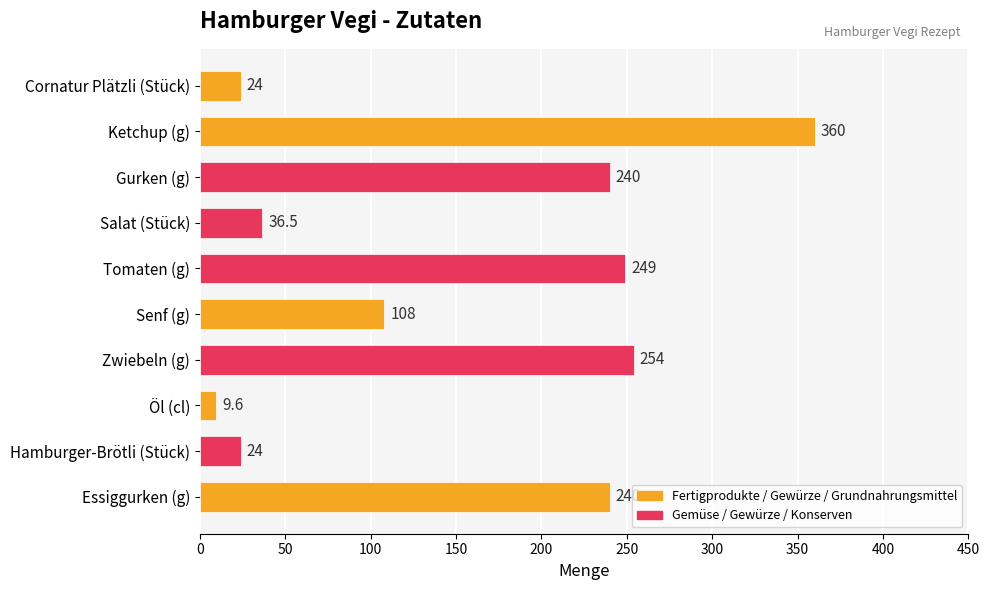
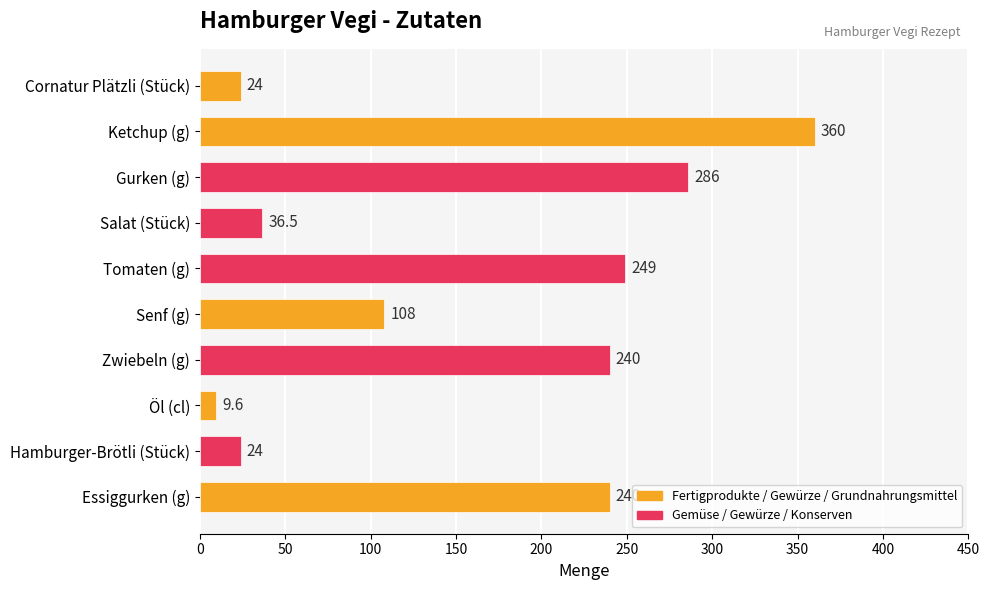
  {
    "Cornatur Plätzli (Stück)": 24,
    "Ketchup (g)": 360,
-   "Gurken (g)": 240,
+   "Gurken (g)": 286,
    "Salat (Stück)": 36.5,
    "Tomaten (g)": 249,
    "Senf (g)": 108,
-   "Zwiebeln (g)": 254,
+   "Zwiebeln (g)": 240,
    "Öl (cl)": 9.6,
    "Hamburger-Brötli (Stück)": 24
  }
